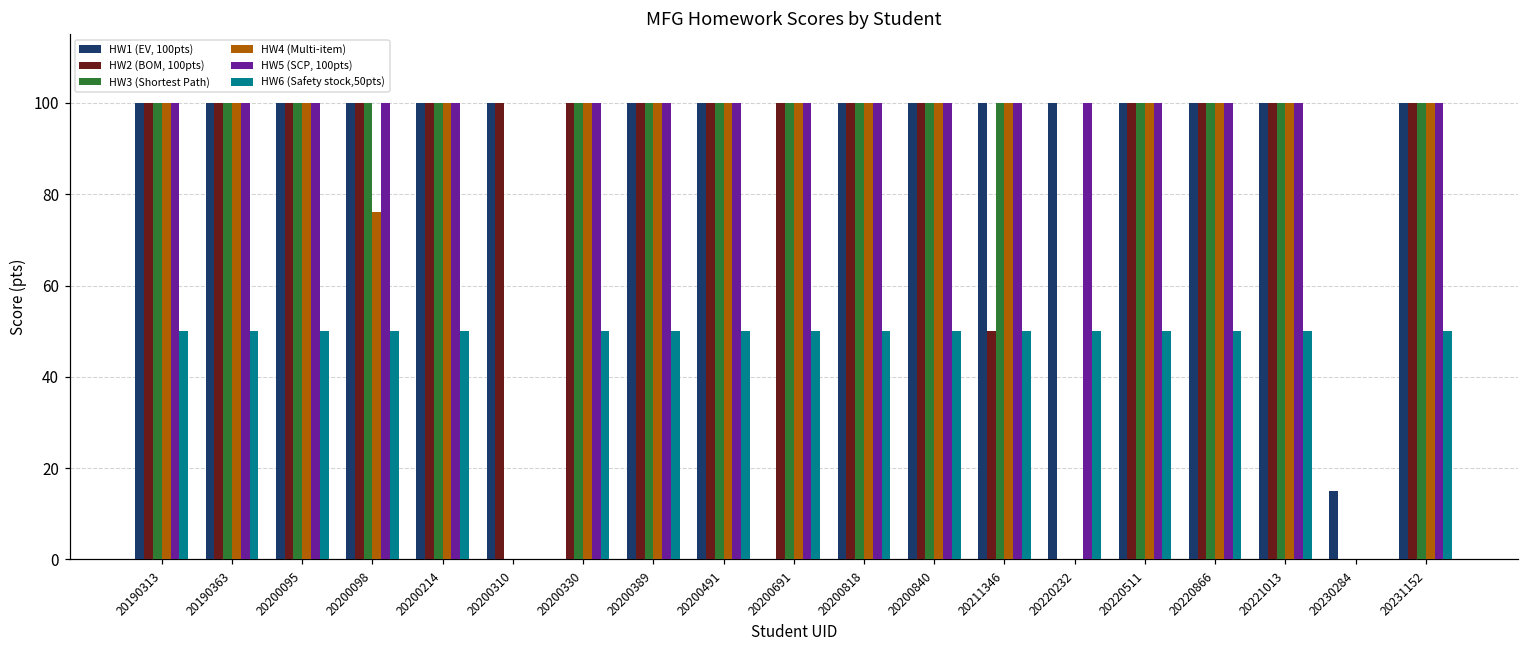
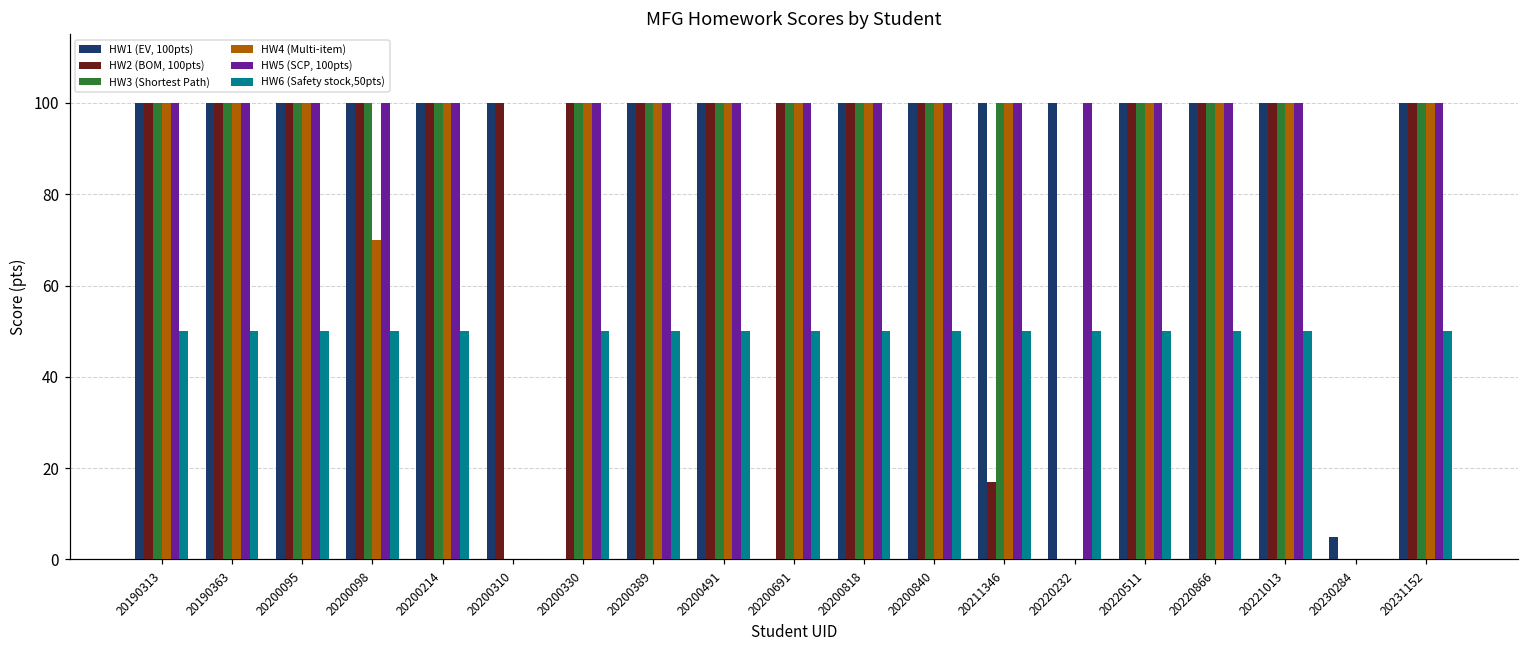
  {
    "HW1 (EV, 100pts)": {
      "20190313": 100,
      "20190363": 100,
      "20200095": 100,
      "20200098": 100,
      "20200214": 100,
      "20200310": 100,
      "20200330": 0,
      "20200389": 100,
      "20200491": 100,
      "20200691": 0,
      "20200818": 100,
      "20200840": 100,
      "20211346": 100,
      "20220232": 100,
      "20220511": 100,
      "20220866": 100,
      "20221013": 100,
-     "20230284": 15,
+     "20230284": 5,
      "20231152": 100
    },
    "HW2 (BOM, 100pts)": {
      "20190313": 100,
      "20190363": 100,
      "20200095": 100,
      "20200098": 100,
      "20200214": 100,
      "20200310": 100,
      "20200330": 100,
      "20200389": 100,
      "20200491": 100,
      "20200691": 100,
      "20200818": 100,
      "20200840": 100,
-     "20211346": 50,
+     "20211346": 17,
      "20220232": 0,
      "20220511": 100,
      "20220866": 100,
      "20221013": 100,
      "20230284": 0,
      "20231152": 100
    },
    "HW3 (Shortest Path)": {
      "20190313": 100,
      "20190363": 100,
      "20200095": 100,
      "20200098": 100,
      "20200214": 100,
      "20200310": 0,
      "20200330": 100,
      "20200389": 100,
      "20200491": 100,
      "20200691": 100,
      "20200818": 100,
      "20200840": 100,
      "20211346": 100,
      "20220232": 0,
      "20220511": 100,
      "20220866": 100,
      "20221013": 100,
      "20230284": 0,
      "20231152": 100
    },
    "HW4 (Multi-item)": {
      "20190313": 100,
      "20190363": 100,
      "20200095": 100,
-     "20200098": 76,
+     "20200098": 70,
      "20200214": 100,
      "20200310": 0,
      "20200330": 100,
      "20200389": 100,
      "20200491": 100,
      "20200691": 100,
      "20200818": 100,
      "20200840": 100,
      "20211346": 100,
      "20220232": 0,
      "20220511": 100,
      "20220866": 100,
      "20221013": 100,
      "20230284": 0,
      "20231152": 100
    },
    "HW5 (SCP, 100pts)": {
      "20190313": 100,
      "20190363": 100,
      "20200095": 100,
      "20200098": 100,
      "20200214": 100,
      "20200310": 0,
      "20200330": 100,
      "20200389": 100,
      "20200491": 100,
      "20200691": 100,
      "20200818": 100,
      "20200840": 100,
      "20211346": 100,
      "20220232": 100,
      "20220511": 100,
      "20220866": 100,
      "20221013": 100,
      "20230284": 0,
      "20231152": 100
    },
    "HW6 (Safety stock,50pts)": {
      "20190313": 50,
      "20190363": 50,
      "20200095": 50,
      "20200098": 50,
      "20200214": 50,
      "20200310": 0,
      "20200330": 50,
      "20200389": 50,
      "20200491": 50,
      "20200691": 50,
      "20200818": 50,
      "20200840": 50,
      "20211346": 50,
      "20220232": 50,
      "20220511": 50,
      "20220866": 50,
      "20221013": 50,
      "20230284": 0,
      "20231152": 50
    }
  }
